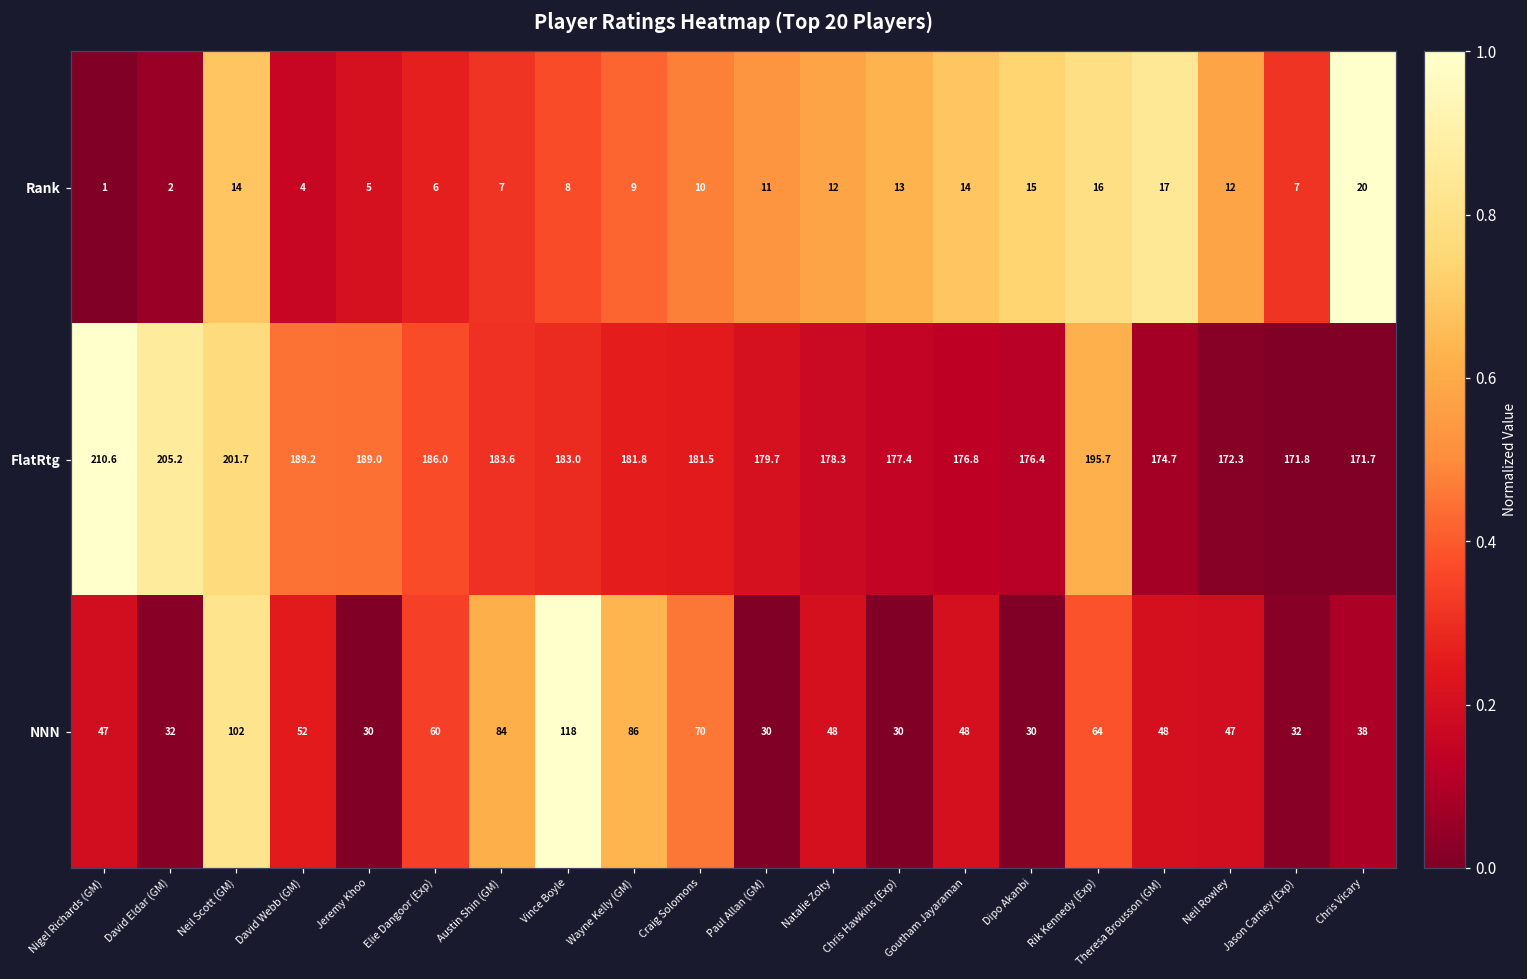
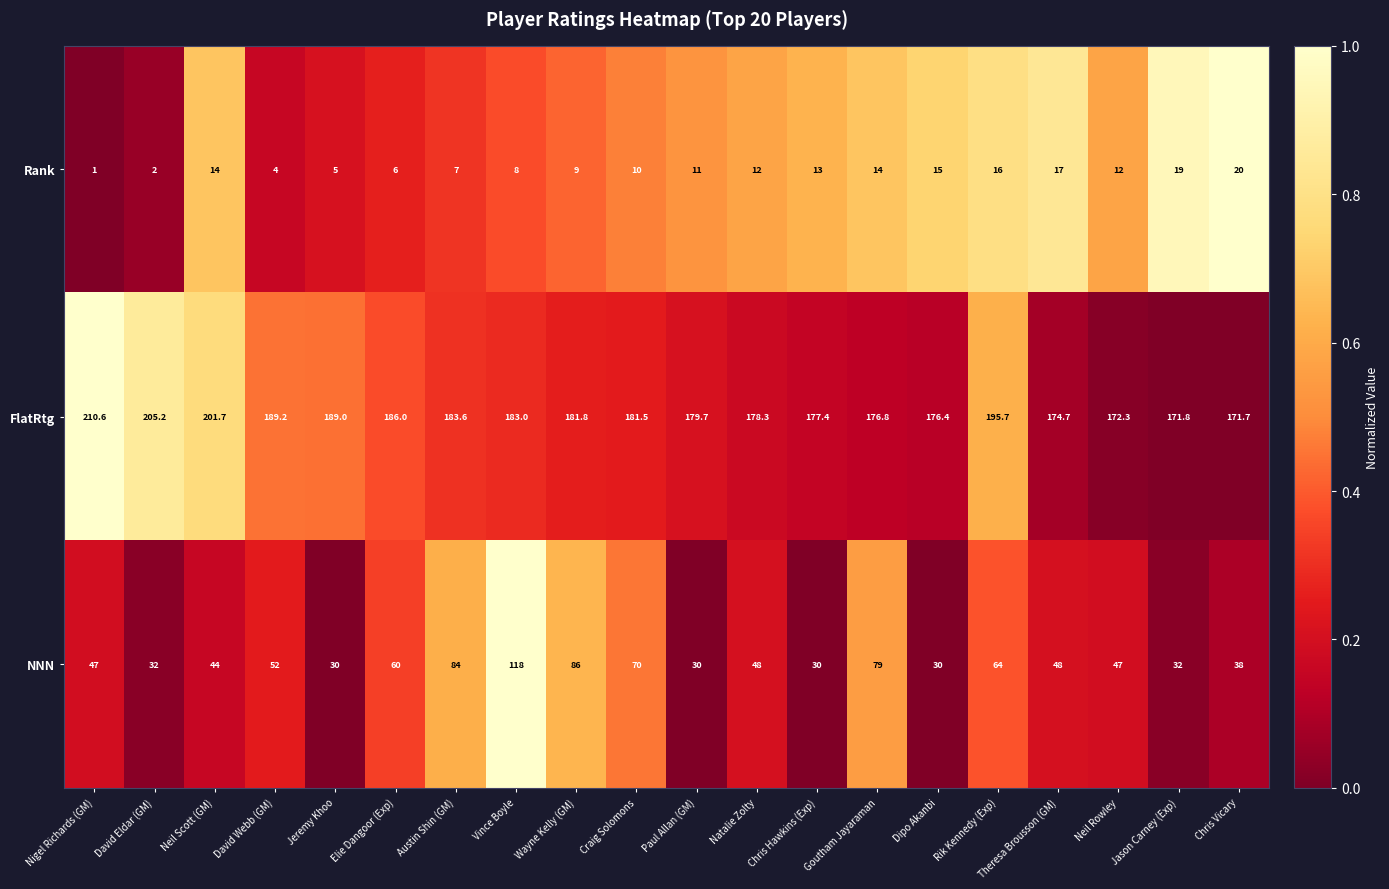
  {
    "Rank": {
      "Nigel Richards (GM)": 1,
      "David Eldar (GM)": 2,
      "Neil Scott (GM)": 14,
      "David Webb (GM)": 4,
      "Jeremy Khoo": 5,
      "Elie Dangoor (Exp)": 6,
      "Austin Shin (GM)": 7,
      "Vince Boyle": 8,
      "Wayne Kelly (GM)": 9,
      "Craig Solomons": 10,
      "Paul Allan (GM)": 11,
      "Natalie Zolty": 12,
      "Chris Hawkins (Exp)": 13,
      "Goutham Jayaraman": 14,
      "Dipo Akanbi": 15,
      "Rik Kennedy (Exp)": 16,
      "Theresa Brousson (GM)": 17,
      "Neil Rowley": 12,
-     "Jason Carney (Exp)": 7,
+     "Jason Carney (Exp)": 19,
      "Chris Vicary": 20
    },
    "FlatRtg": {
      "Nigel Richards (GM)": 210.6,
      "David Eldar (GM)": 205.2,
      "Neil Scott (GM)": 201.7,
      "David Webb (GM)": 189.2,
      "Jeremy Khoo": 189.0,
      "Elie Dangoor (Exp)": 186.0,
      "Austin Shin (GM)": 183.6,
      "Vince Boyle": 183.0,
      "Wayne Kelly (GM)": 181.8,
      "Craig Solomons": 181.5,
      "Paul Allan (GM)": 179.7,
      "Natalie Zolty": 178.3,
      "Chris Hawkins (Exp)": 177.4,
      "Goutham Jayaraman": 176.8,
      "Dipo Akanbi": 176.4,
      "Rik Kennedy (Exp)": 195.7,
      "Theresa Brousson (GM)": 174.7,
      "Neil Rowley": 172.3,
      "Jason Carney (Exp)": 171.8,
      "Chris Vicary": 171.7
    },
    "NNN": {
      "Nigel Richards (GM)": 47,
      "David Eldar (GM)": 32,
-     "Neil Scott (GM)": 102,
+     "Neil Scott (GM)": 44,
      "David Webb (GM)": 52,
      "Jeremy Khoo": 30,
      "Elie Dangoor (Exp)": 60,
      "Austin Shin (GM)": 84,
      "Vince Boyle": 118,
      "Wayne Kelly (GM)": 86,
      "Craig Solomons": 70,
      "Paul Allan (GM)": 30,
      "Natalie Zolty": 48,
      "Chris Hawkins (Exp)": 30,
-     "Goutham Jayaraman": 48,
+     "Goutham Jayaraman": 79,
      "Dipo Akanbi": 30,
      "Rik Kennedy (Exp)": 64,
      "Theresa Brousson (GM)": 48,
      "Neil Rowley": 47,
      "Jason Carney (Exp)": 32,
      "Chris Vicary": 38
    }
  }
